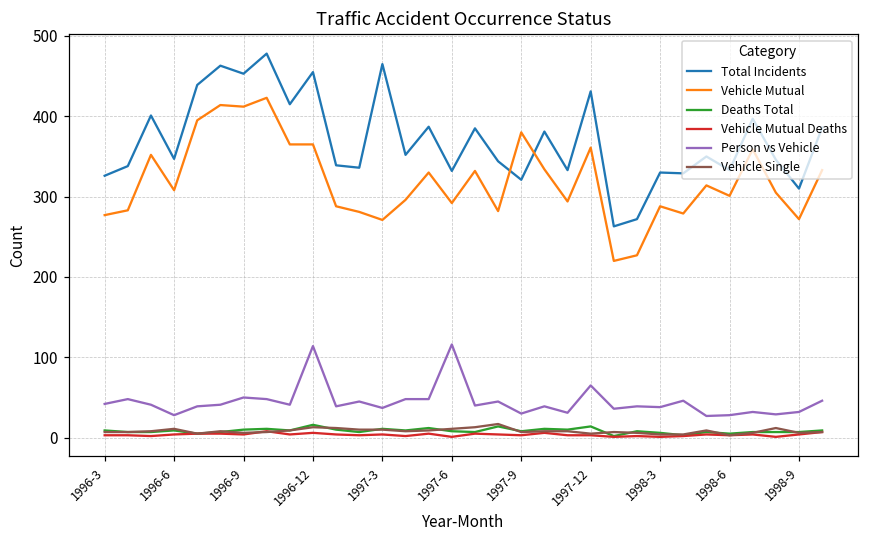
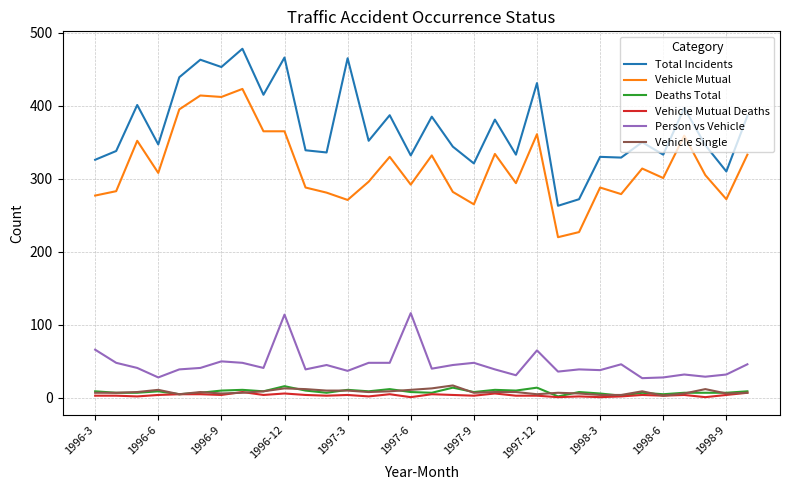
  {
    "Total Incidents": {
      "1996-3": 330,
      "1996-6": 350,
      "1996-9": 450,
-     "1996-12": 460,
+     "1996-12": 470,
      "1997-3": 470,
      "1997-6": 330,
      "1997-9": 320,
      "1997-12": 430,
      "1998-3": 330,
      "1998-6": 330,
      "1998-9": 310
    },
    "Vehicle Mutual": {
      "1996-3": 280,
      "1996-6": 310,
      "1996-9": 410,
      "1996-12": 370,
      "1997-3": 270,
      "1997-6": 290,
-     "1997-9": 380,
+     "1997-9": 270,
      "1997-12": 360,
      "1998-3": 290,
      "1998-6": 300,
      "1998-9": 270
    },
    "Deaths Total": {
      "1996-9": 10,
      "1997-12": 10
    },
    "Vehicle Mutual Deaths": {
      "1996-3": 0,
      "1996-6": 0,
      "1996-12": 10,
      "1997-3": 0,
      "1997-6": 0,
      "1997-9": 0
    },
    "Person vs Vehicle": {
-     "1996-3": 40,
+     "1996-3": 70,
      "1996-6": 30,
      "1996-9": 50,
      "1996-12": 110,
      "1997-3": 40,
      "1997-6": 120,
-     "1997-9": 30,
+     "1997-9": 50,
      "1997-12": 70,
      "1998-3": 40,
      "1998-6": 30,
      "1998-9": 30
    }
  }
